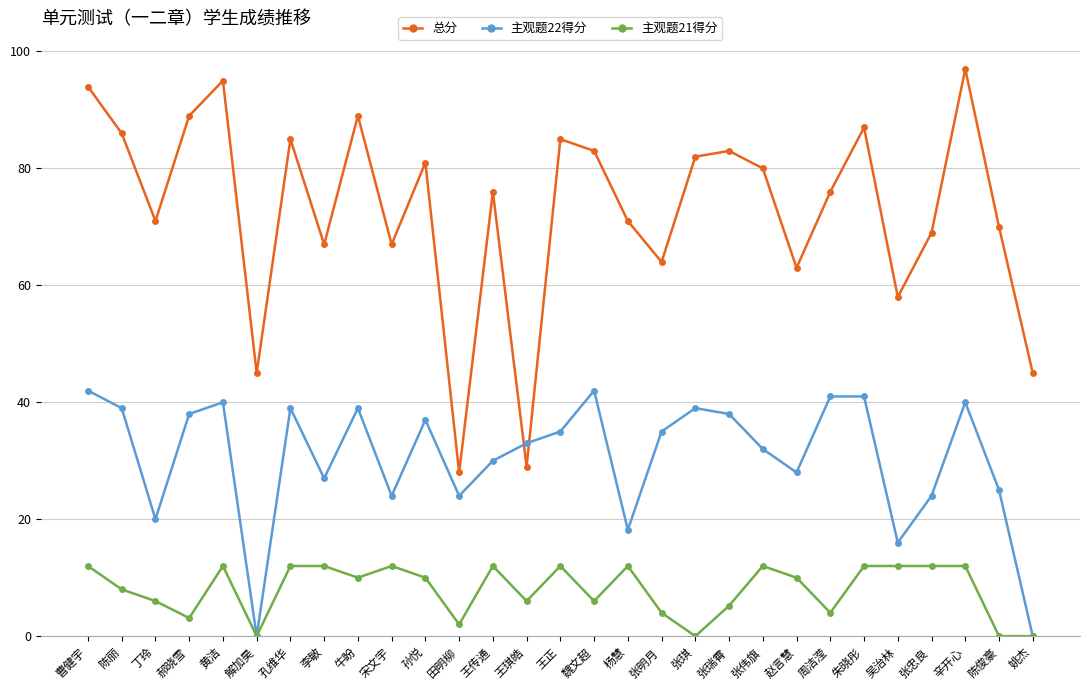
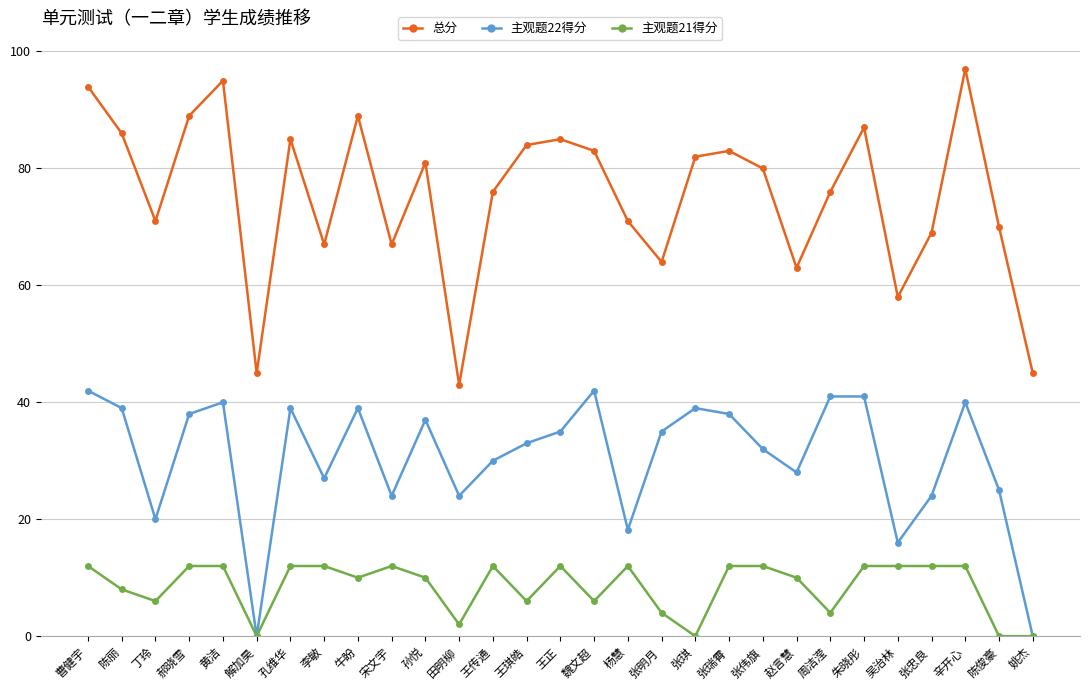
  {
    "总分": {
      "曹健宇": 94,
      "陈丽": 86,
      "丁玲": 71,
      "郝晓雪": 89,
      "黄洁": 95,
      "解加昊": 45,
      "孔维华": 85,
      "李敏": 67,
      "牛盼": 89,
      "宋文宇": 67,
      "孙悦": 81,
-     "田明柳": 28,
+     "田明柳": 43,
      "王传通": 76,
-     "王琪皓": 29,
+     "王琪皓": 84,
      "王正": 85,
      "魏文超": 83,
      "杨慧": 71,
      "张明月": 64,
      "张琪": 82,
      "张瑞霄": 83,
      "张伟旗": 80,
      "赵言慧": 63,
      "周洁滢": 76,
      "朱晓彤": 87,
      "吴治林": 58,
      "张忠良": 69,
      "辛开心": 97,
      "陈俊豪": 70,
      "姚杰": 45
    },
    "主观题22得分": {
      "曹健宇": 42,
      "陈丽": 39,
      "丁玲": 20,
      "郝晓雪": 38,
      "黄洁": 40,
      "孔维华": 39,
      "李敏": 27,
      "牛盼": 39,
      "宋文宇": 24,
      "孙悦": 37,
      "田明柳": 24,
      "王传通": 30,
      "王琪皓": 33,
      "王正": 35,
      "魏文超": 42,
      "杨慧": 18,
      "张明月": 35,
      "张琪": 39,
      "张瑞霄": 38,
      "张伟旗": 32,
      "赵言慧": 28,
      "周洁滢": 41,
      "朱晓彤": 41,
      "吴治林": 16,
      "张忠良": 24,
      "辛开心": 40,
      "陈俊豪": 25
    },
    "主观题21得分": {
      "曹健宇": 12,
      "陈丽": 8,
      "丁玲": 6,
-     "郝晓雪": 3,
+     "郝晓雪": 12,
      "黄洁": 12,
      "孔维华": 12,
      "李敏": 12,
      "牛盼": 10,
      "宋文宇": 12,
      "孙悦": 10,
      "田明柳": 2,
      "王传通": 12,
      "王琪皓": 6,
      "王正": 12,
      "魏文超": 6,
      "杨慧": 12,
      "张明月": 4,
      "张琪": 0,
-     "张瑞霄": 5,
+     "张瑞霄": 12,
      "张伟旗": 12,
      "赵言慧": 10,
      "周洁滢": 4,
      "朱晓彤": 12,
      "吴治林": 12,
      "张忠良": 12,
      "辛开心": 12,
      "陈俊豪": 0
    }
  }
